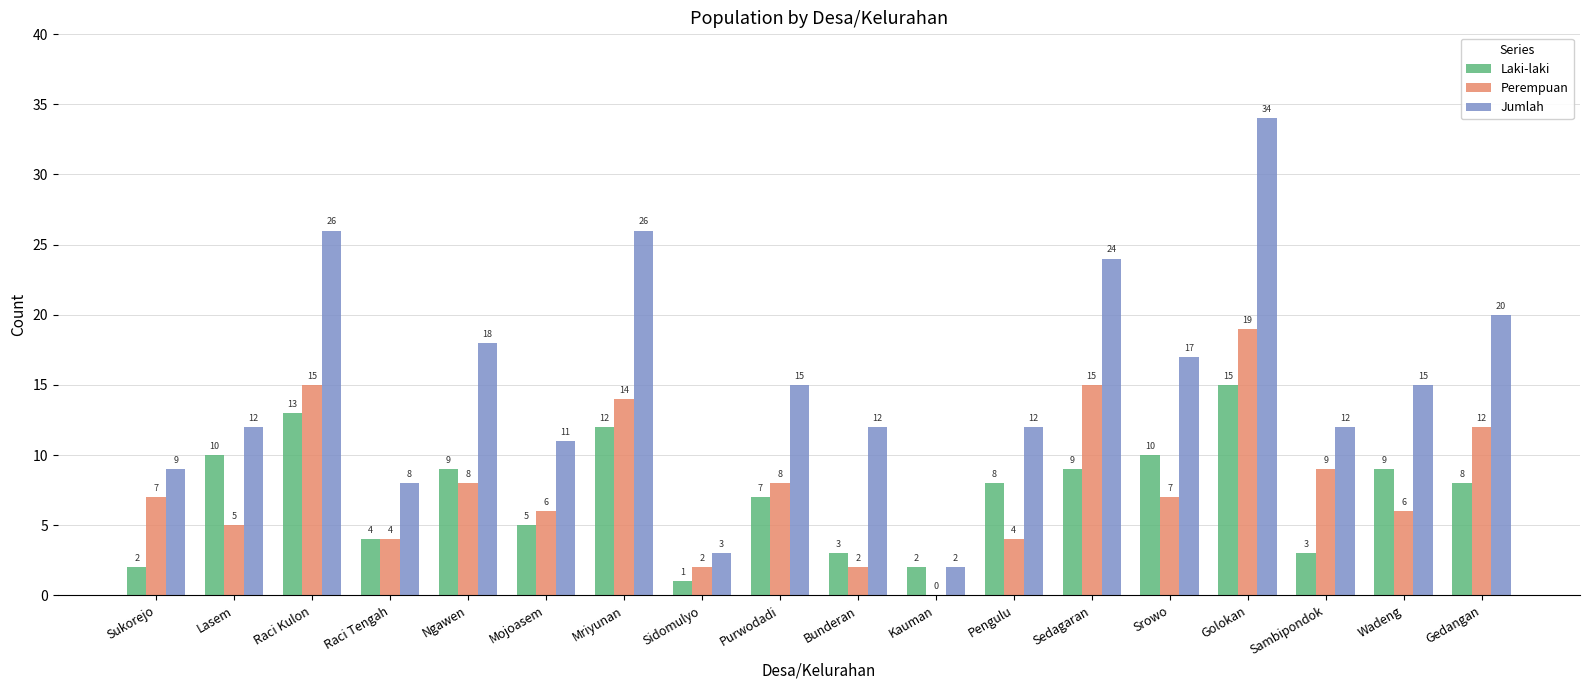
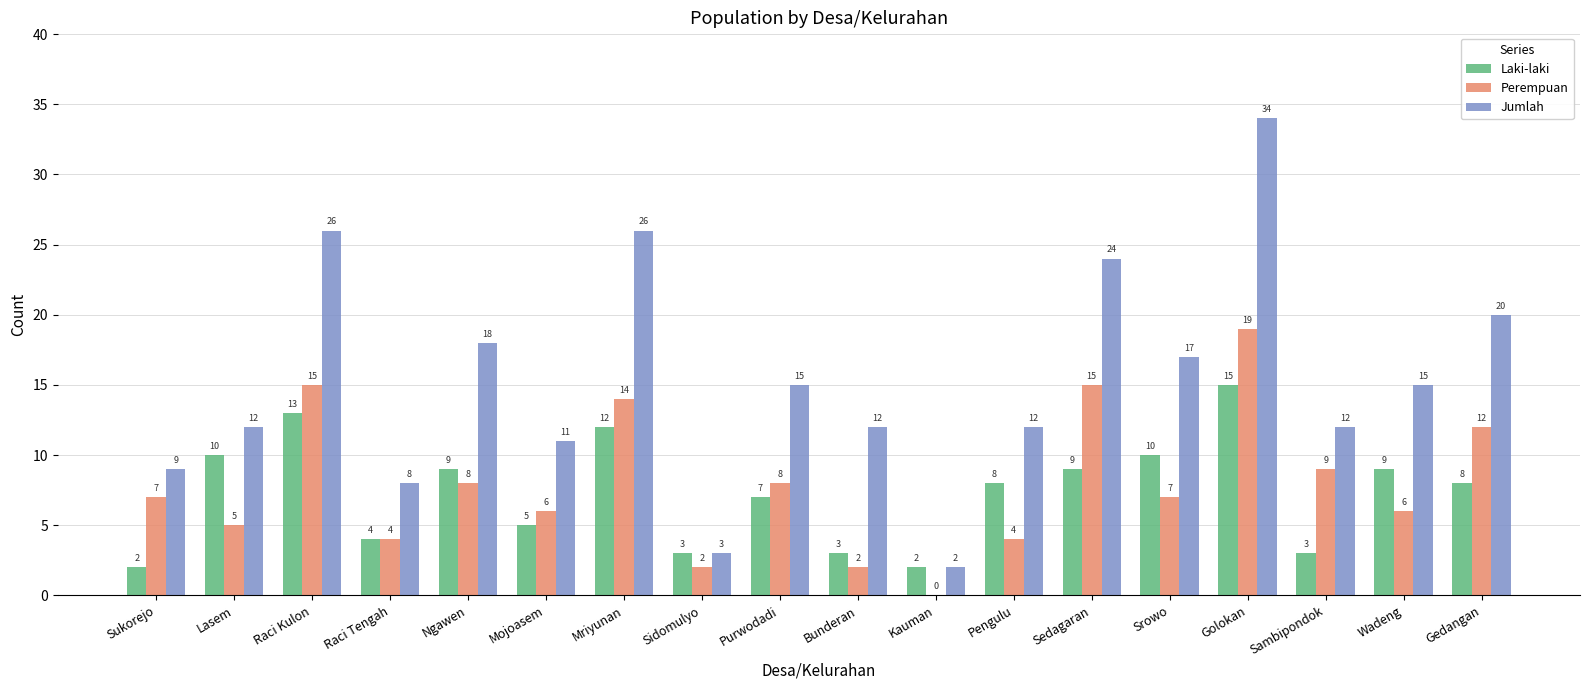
  {
    "Laki-laki": {
      "Sukorejo": 2,
      "Lasem": 10,
      "Raci Kulon": 13,
      "Raci Tengah": 4,
      "Ngawen": 9,
      "Mojoasem": 5,
      "Mriyunan": 12,
-     "Sidomulyo": 1,
+     "Sidomulyo": 3,
      "Purwodadi": 7,
      "Bunderan": 3,
      "Kauman": 2,
      "Pengulu": 8,
      "Sedagaran": 9,
      "Srowo": 10,
      "Golokan": 15,
      "Sambipondok": 3,
      "Wadeng": 9,
      "Gedangan": 8
    },
    "Perempuan": {
      "Sukorejo": 7,
      "Lasem": 5,
      "Raci Kulon": 15,
      "Raci Tengah": 4,
      "Ngawen": 8,
      "Mojoasem": 6,
      "Mriyunan": 14,
      "Sidomulyo": 2,
      "Purwodadi": 8,
      "Bunderan": 2,
      "Kauman": 0,
      "Pengulu": 4,
      "Sedagaran": 15,
      "Srowo": 7,
      "Golokan": 19,
      "Sambipondok": 9,
      "Wadeng": 6,
      "Gedangan": 12
    },
    "Jumlah": {
      "Sukorejo": 9,
      "Lasem": 12,
      "Raci Kulon": 26,
      "Raci Tengah": 8,
      "Ngawen": 18,
      "Mojoasem": 11,
      "Mriyunan": 26,
      "Sidomulyo": 3,
      "Purwodadi": 15,
      "Bunderan": 12,
      "Kauman": 2,
      "Pengulu": 12,
      "Sedagaran": 24,
      "Srowo": 17,
      "Golokan": 34,
      "Sambipondok": 12,
      "Wadeng": 15,
      "Gedangan": 20
    }
  }
